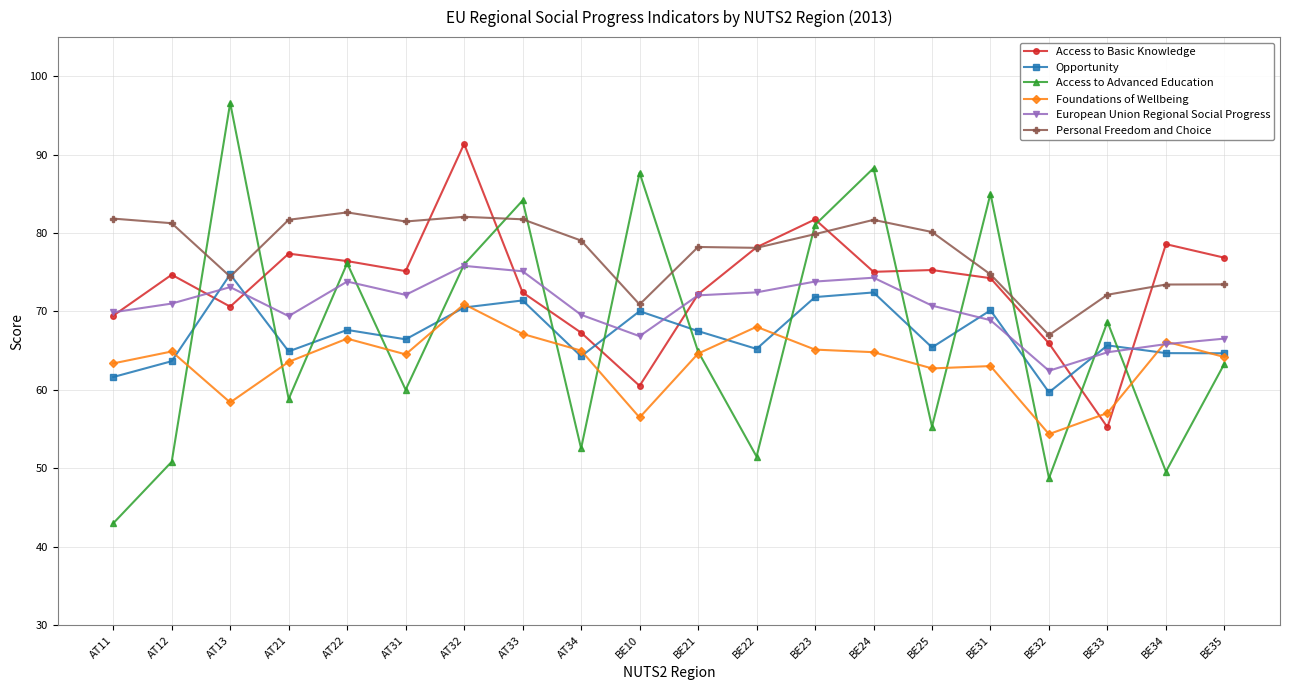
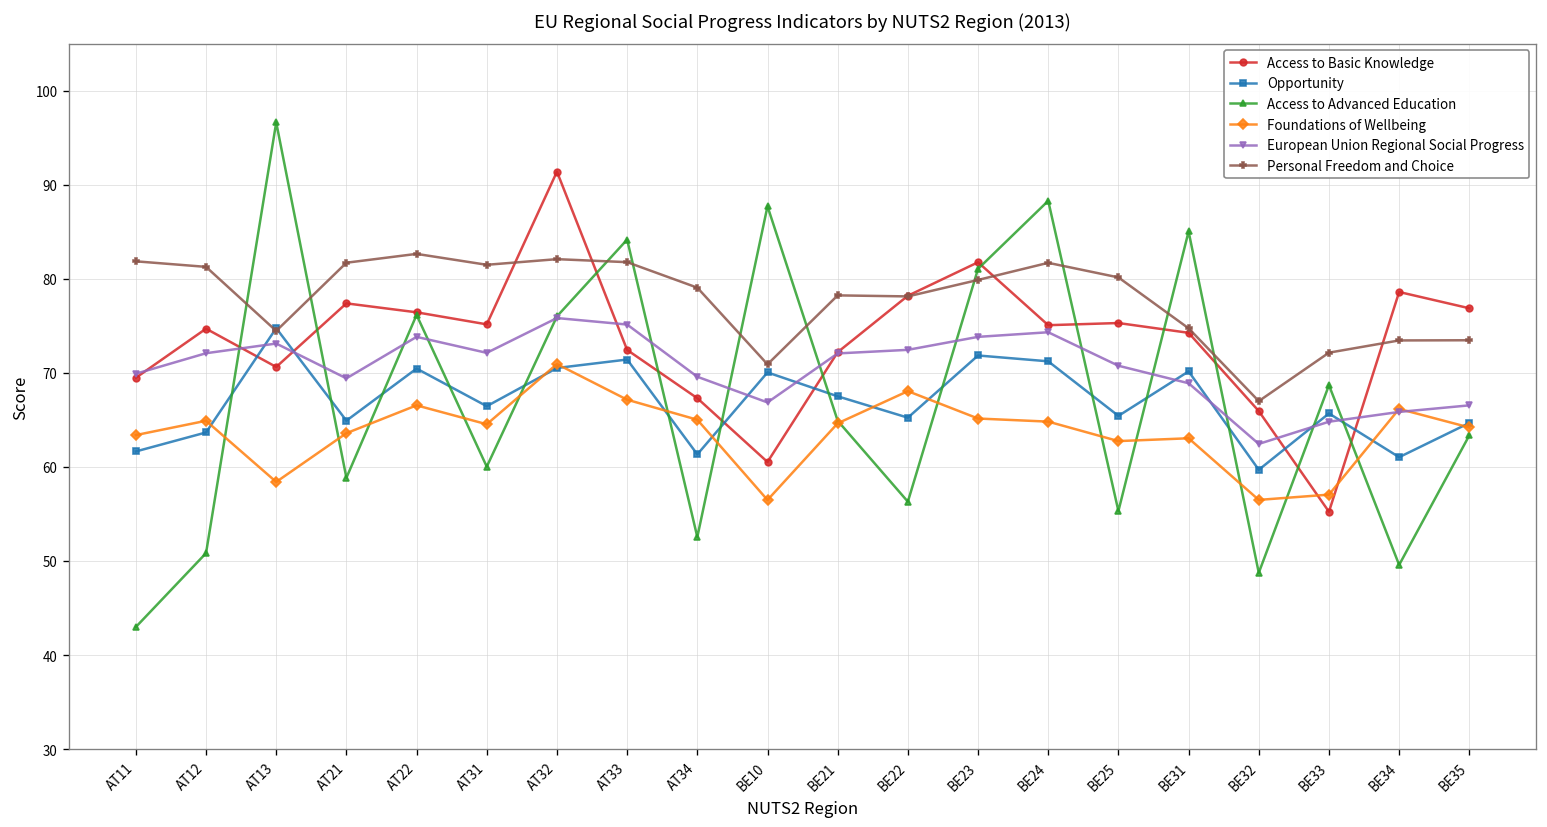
  {
    "Access to Basic Knowledge": {
      "AT11": 69,
      "AT12": 75,
      "AT13": 71,
      "AT21": 77,
      "AT31": 75,
      "AT32": 91,
      "AT33": 72,
      "AT34": 67,
      "BE10": 61,
      "BE23": 82,
      "BE24": 75,
      "BE25": 75,
      "BE31": 74,
      "BE32": 66,
      "BE33": 55,
      "BE34": 79,
      "BE35": 77
    },
    "Opportunity": {
      "AT11": 62,
      "AT12": 64,
      "AT21": 65,
-     "AT22": 68,
+     "AT22": 70,
      "AT31": 66,
      "AT32": 71,
      "AT33": 71,
-     "AT34": 64,
+     "AT34": 61,
      "BE10": 70,
      "BE21": 68,
      "BE22": 65,
      "BE23": 72,
-     "BE24": 72,
+     "BE24": 71,
      "BE25": 65,
      "BE31": 70,
      "BE32": 60,
      "BE33": 66,
-     "BE34": 65,
+     "BE34": 61,
      "BE35": 65
    },
    "Access to Advanced Education": {
      "AT11": 43,
      "AT12": 51,
      "AT13": 97,
      "AT21": 59,
      "AT31": 60,
      "AT33": 84,
      "AT34": 53,
      "BE10": 88,
-     "BE22": 52,
+     "BE22": 56,
      "BE23": 81,
      "BE24": 88,
      "BE25": 55,
      "BE31": 85,
      "BE32": 49,
      "BE33": 69,
      "BE34": 50,
      "BE35": 63
    },
    "Foundations of Wellbeing": {
      "AT11": 63,
      "AT12": 65,
      "AT13": 58,
      "AT21": 64,
      "AT22": 67,
      "AT31": 65,
      "AT32": 71,
      "AT33": 67,
      "AT34": 65,
      "BE10": 56,
      "BE22": 68,
      "BE23": 65,
      "BE24": 65,
      "BE25": 63,
      "BE31": 63,
-     "BE32": 54,
+     "BE32": 56,
      "BE33": 57,
      "BE35": 64
    },
    "European Union Regional Social Progress": {
      "AT11": 70,
-     "AT12": 71,
+     "AT12": 72,
      "AT13": 73,
      "AT21": 69,
      "AT22": 74,
      "AT31": 72,
      "AT33": 75,
      "AT34": 70,
      "BE10": 67,
      "BE22": 72,
      "BE23": 74,
      "BE24": 74,
      "BE25": 71,
      "BE31": 69,
      "BE32": 62,
      "BE33": 65,
      "BE35": 67
    },
    "Personal Freedom and Choice": {
      "AT11": 82,
      "AT12": 81,
      "AT21": 82,
      "AT22": 83,
      "AT31": 81,
      "AT32": 82,
      "AT33": 82,
      "AT34": 79,
      "BE10": 71,
      "BE21": 78,
      "BE23": 80,
      "BE24": 82,
      "BE25": 80,
      "BE31": 75,
      "BE32": 67,
      "BE33": 72,
      "BE34": 73,
      "BE35": 73
    }
  }
